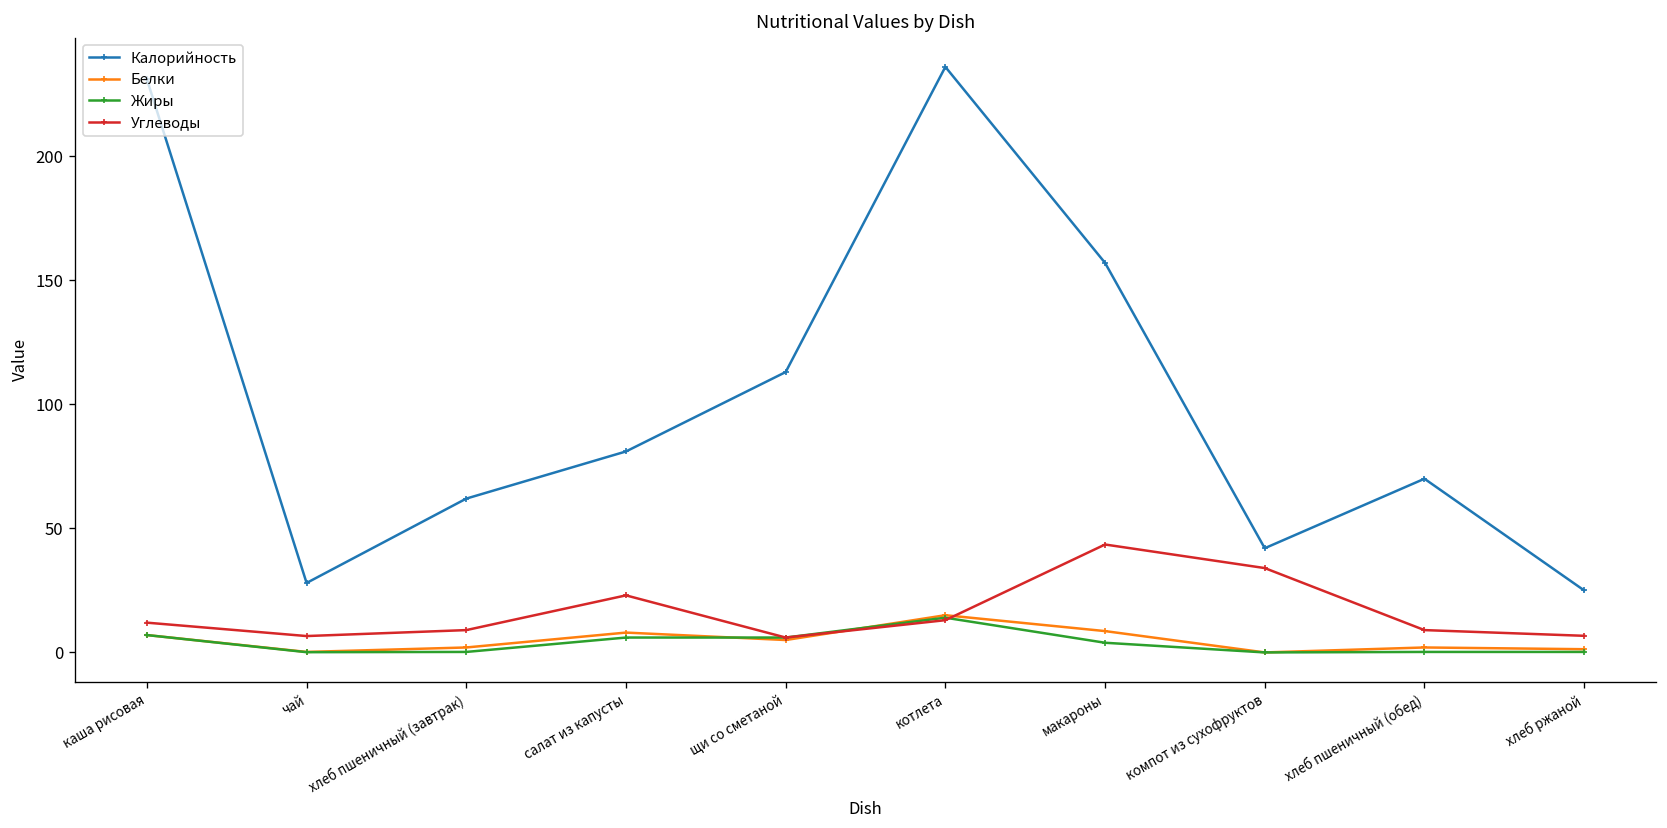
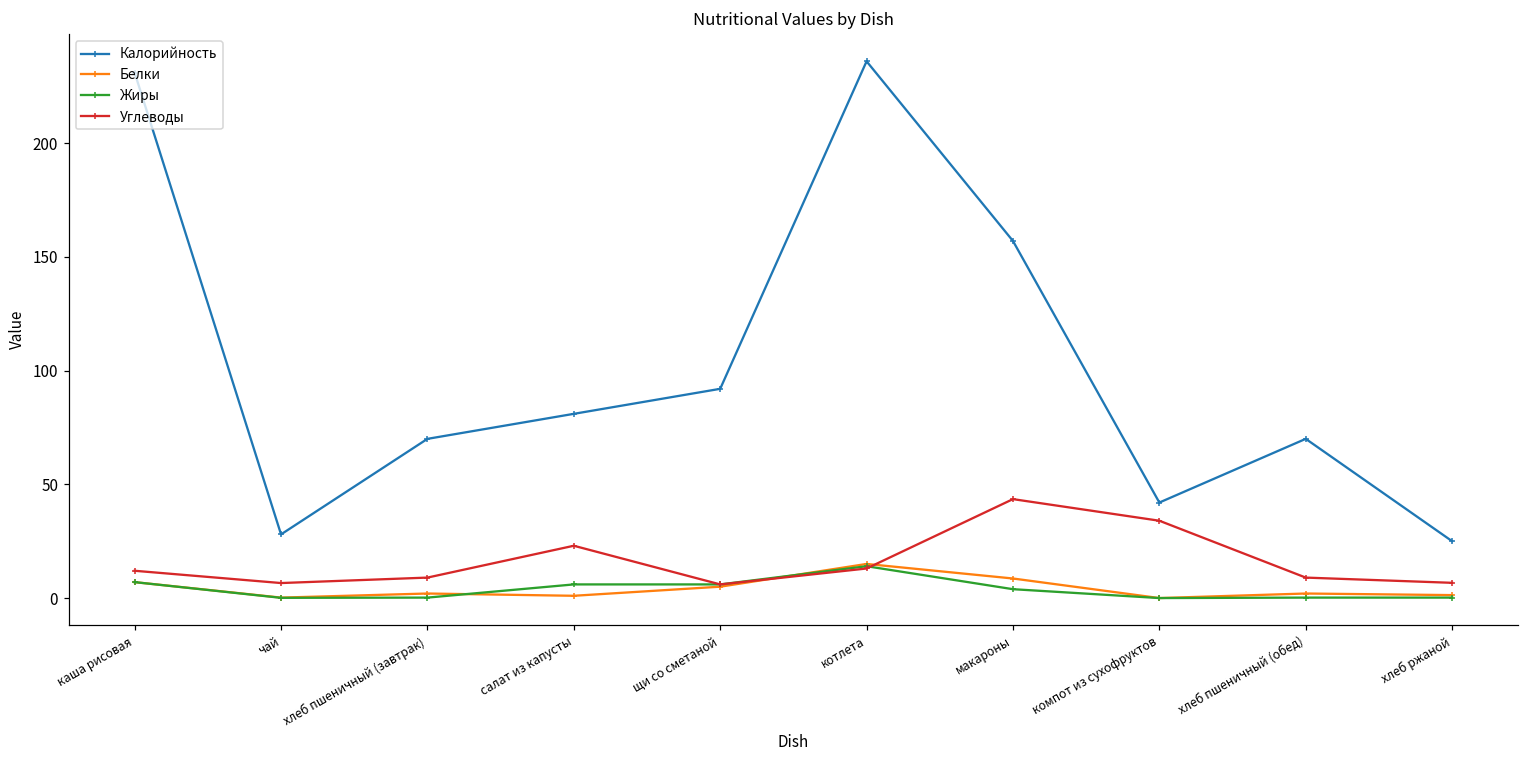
  {
    "Калорийность": {
      "чай": 28,
-     "хлеб пшеничный (завтрак)": 62,
+     "хлеб пшеничный (завтрак)": 70,
      "салат из капусты": 81,
-     "щи со сметаной": 113,
+     "щи со сметаной": 92,
      "котлета": 236,
      "макароны": 157,
      "компот из сухофруктов": 42,
      "хлеб пшеничный (обед)": 70,
      "хлеб ржаной": 25
    },
    "Белки": {
      "хлеб пшеничный (завтрак)": 2,
-     "салат из капусты": 8,
+     "салат из капусты": 1,
      "макароны": 9,
      "хлеб пшеничный (обед)": 2
    },
    "Жиры": {
      "хлеб пшеничный (завтрак)": 0,
      "салат из капусты": 6,
      "макароны": 4,
      "хлеб пшеничный (обед)": 0
    },
    "Углеводы": {
      "каша рисовая": 12,
      "чай": 7,
      "хлеб пшеничный (завтрак)": 9,
      "салат из капусты": 23,
      "макароны": 44,
      "компот из сухофруктов": 34,
      "хлеб пшеничный (обед)": 9,
      "хлеб ржаной": 7
    }
  }
